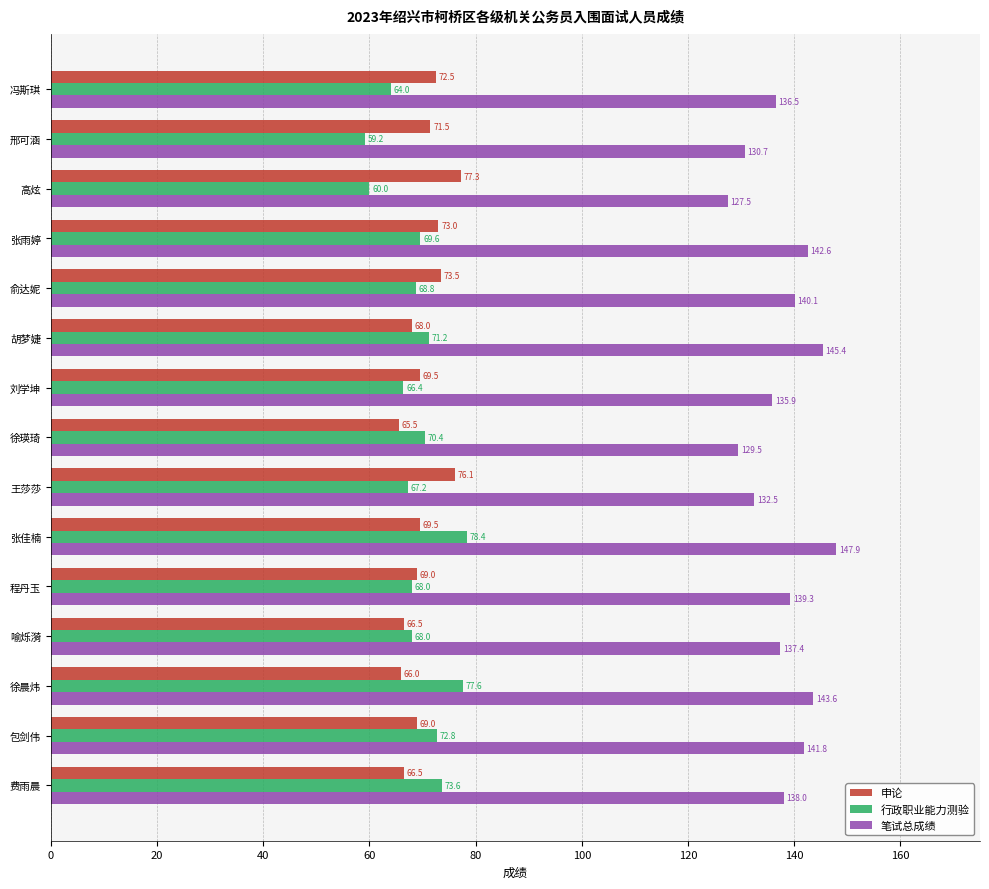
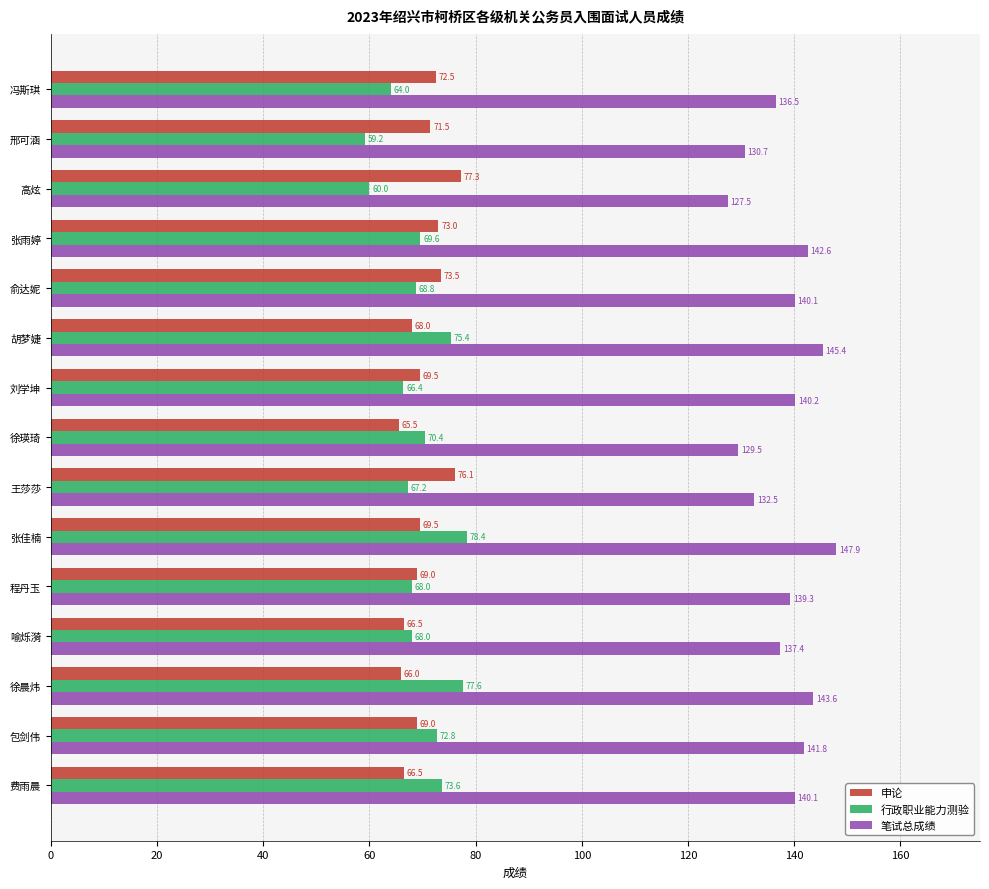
  {
    "申论": {
      "冯斯琪": 72.5,
      "邢可涵": 71.5,
      "高炫": 77.3,
      "张雨婷": 73.0,
      "俞达妮": 73.5,
      "胡梦婕": 68.0,
      "刘学坤": 69.5,
      "徐瑛琦": 65.5,
      "王莎莎": 76.1,
      "张佳楠": 69.5,
      "程丹玉": 69.0,
      "喻烁漪": 66.5,
      "徐晨炜": 66.0,
      "包剑伟": 69.0,
      "费雨晨": 66.5
    },
    "行政职业能力测验": {
      "冯斯琪": 64.0,
      "邢可涵": 59.2,
      "高炫": 60.0,
      "张雨婷": 69.6,
      "俞达妮": 68.8,
-     "胡梦婕": 71.2,
+     "胡梦婕": 75.4,
      "刘学坤": 66.4,
      "徐瑛琦": 70.4,
      "王莎莎": 67.2,
      "张佳楠": 78.4,
      "程丹玉": 68.0,
      "喻烁漪": 68.0,
      "徐晨炜": 77.6,
      "包剑伟": 72.8,
      "费雨晨": 73.6
    },
    "笔试总成绩": {
      "冯斯琪": 136.5,
      "邢可涵": 130.7,
      "高炫": 127.5,
      "张雨婷": 142.6,
      "俞达妮": 140.1,
      "胡梦婕": 145.4,
-     "刘学坤": 135.9,
+     "刘学坤": 140.2,
      "徐瑛琦": 129.5,
      "王莎莎": 132.5,
      "张佳楠": 147.9,
      "程丹玉": 139.3,
      "喻烁漪": 137.4,
      "徐晨炜": 143.6,
      "包剑伟": 141.8,
-     "费雨晨": 138.0
+     "费雨晨": 140.1
    }
  }
